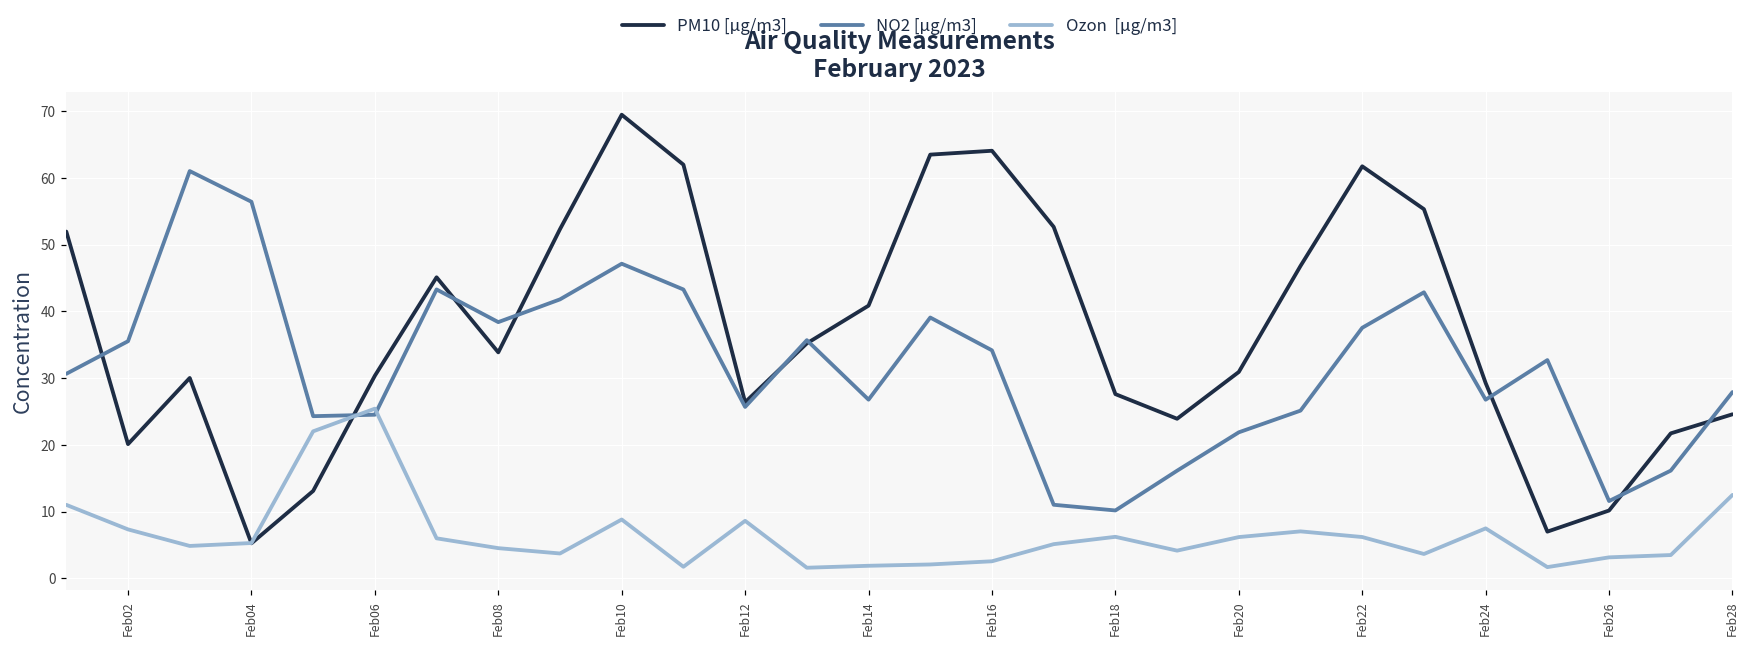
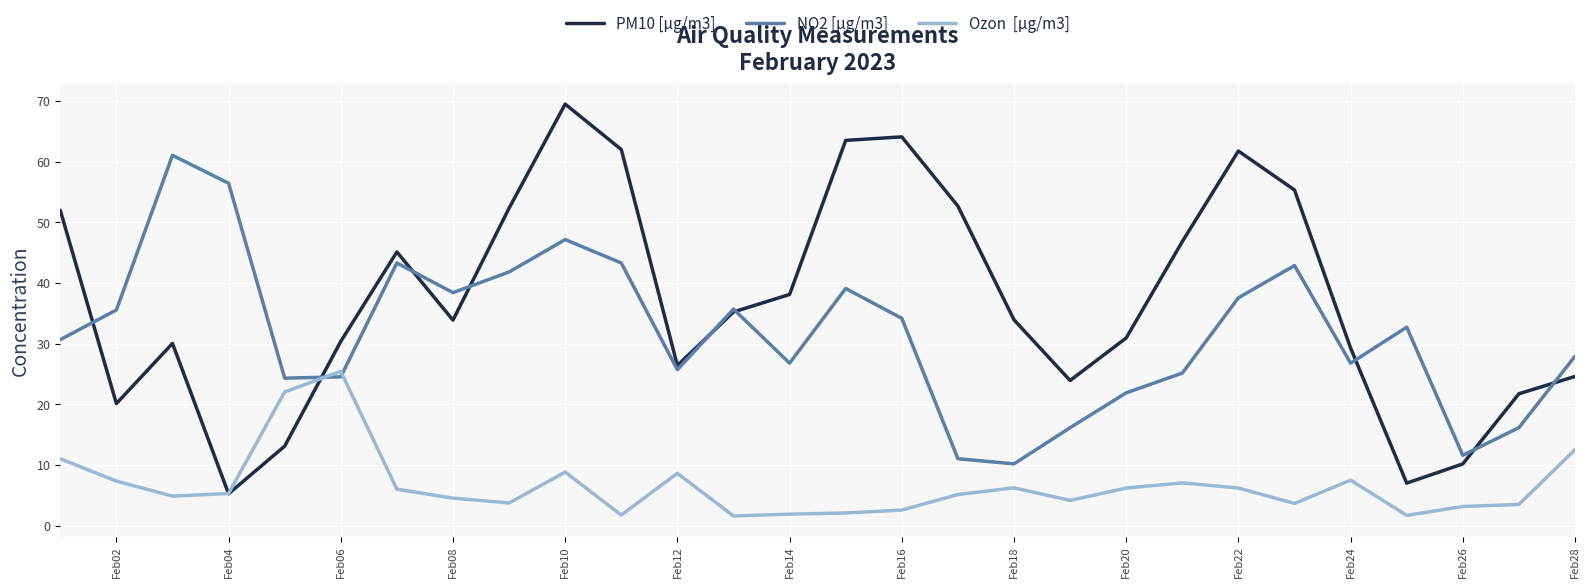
  {
    "PM10 [µg/m3]": {
      "Feb02": 20,
      "Feb06": 30,
      "Feb08": 34,
      "Feb10": 69,
      "Feb12": 26,
-     "Feb14": 41,
+     "Feb14": 38,
      "Feb16": 64,
-     "Feb18": 28,
+     "Feb18": 34,
      "Feb20": 31,
      "Feb22": 62,
      "Feb24": 29,
      "Feb26": 10,
      "Feb28": 25
    },
    "NO2 [µg/m3]": {
      "Feb02": 36,
      "Feb04": 56,
      "Feb06": 25,
      "Feb08": 38,
      "Feb10": 47,
      "Feb12": 26,
      "Feb14": 27,
      "Feb16": 34,
      "Feb18": 10,
      "Feb20": 22,
      "Feb22": 38,
      "Feb24": 27,
      "Feb26": 12,
      "Feb28": 28
    },
    "Ozon [µg/m3]": {
      "Feb02": 7,
      "Feb06": 25,
      "Feb08": 5,
      "Feb10": 9,
      "Feb12": 9,
      "Feb14": 2,
      "Feb16": 3,
      "Feb18": 6,
      "Feb20": 6,
      "Feb22": 6,
      "Feb24": 7,
      "Feb26": 3,
      "Feb28": 13
    }
  }
